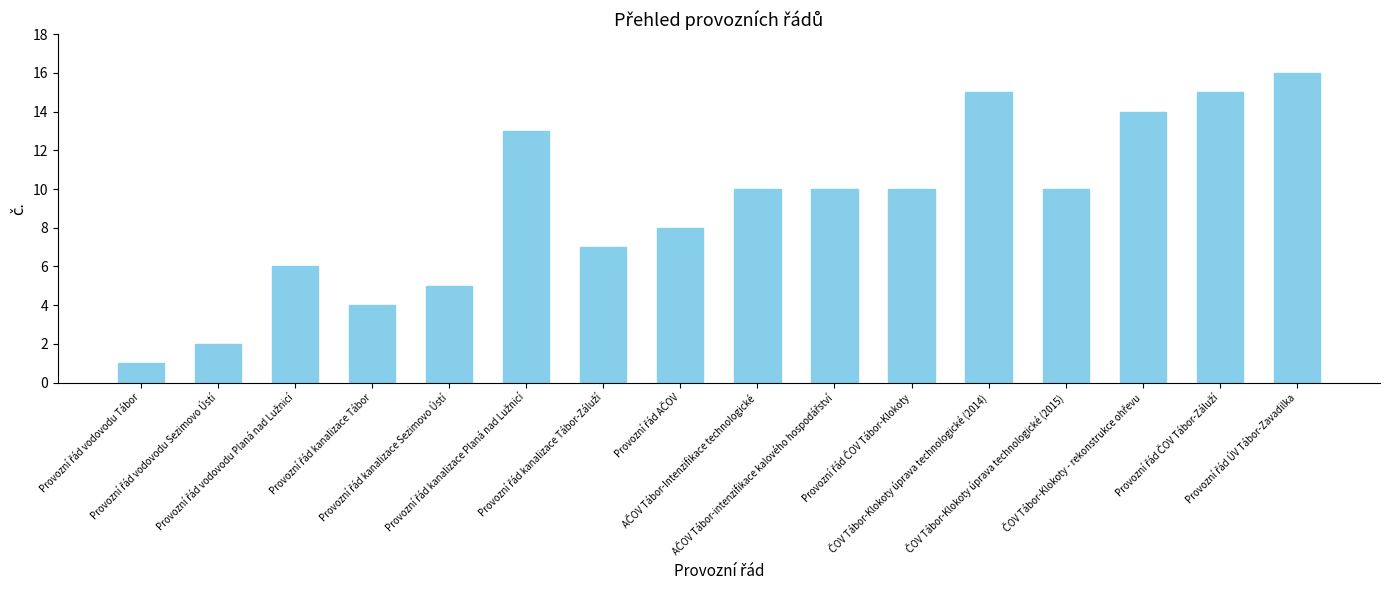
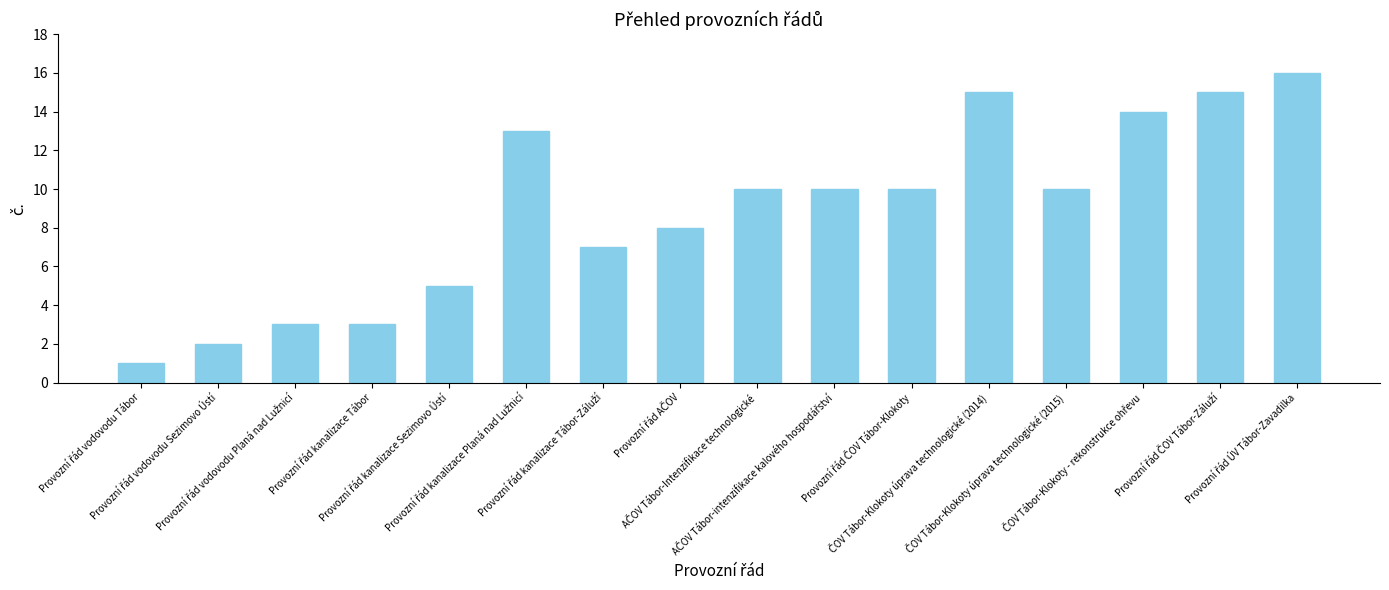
  {
    "Provozní řád vodovodu Tábor": 1,
    "Provozní řád vodovodu Sezimovo Ústí": 2,
-   "Provozní řád vodovodu Planá nad Lužnicí": 6,
-   "Provozní řád kanalizace Tábor": 4,
+   "Provozní řád vodovodu Planá nad Lužnicí": 3,
+   "Provozní řád kanalizace Tábor": 3,
    "Provozní řád kanalizace Sezimovo Ústí": 5,
    "Provozní řád kanalizace Planá nad Lužnicí": 13,
    "Provozní řád kanalizace Tábor-Záluží": 7,
    "Provozní řád AČOV": 8,
    "AČOV Tábor-Intenzifikace technologické": 10,
    "AČOV Tábor-intenzifikace kalového hospodářství": 10,
    "Provozní řád ČOV Tábor-Klokoty": 10,
    "ČOV Tábor-Klokoty úprava technologické (2014)": 15,
    "ČOV Tábor-Klokoty úprava technologické (2015)": 10,
    "ČOV Tábor-Klokoty - rekonstrukce ohřevu": 14,
    "Provozní řád ČOV Tábor-Záluží": 15,
    "Provozní řád ÚV Tábor-Zavadilka": 16
  }
